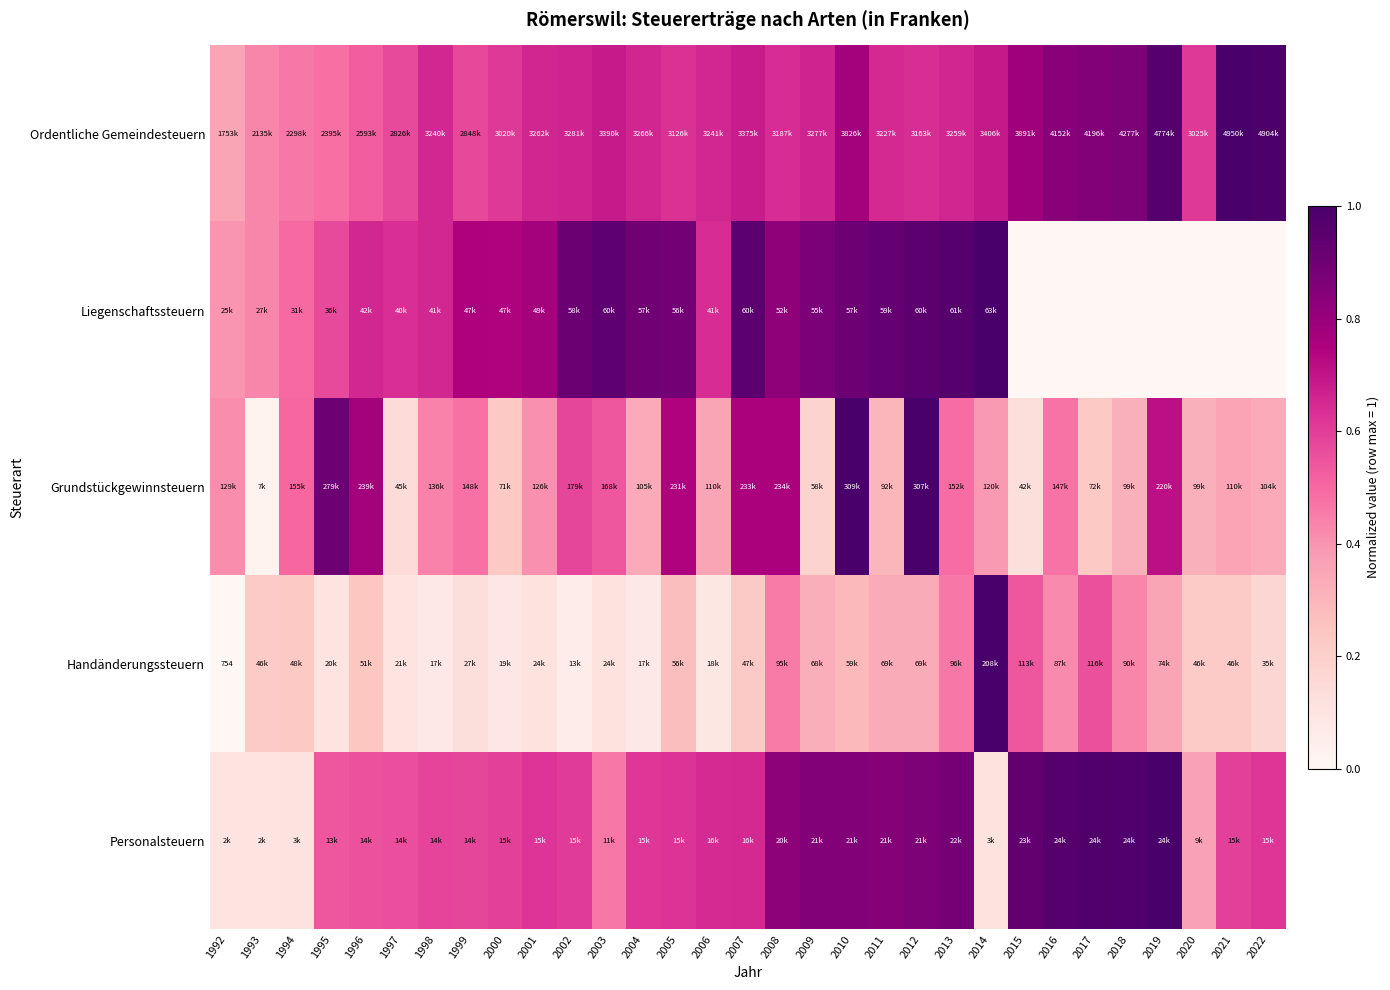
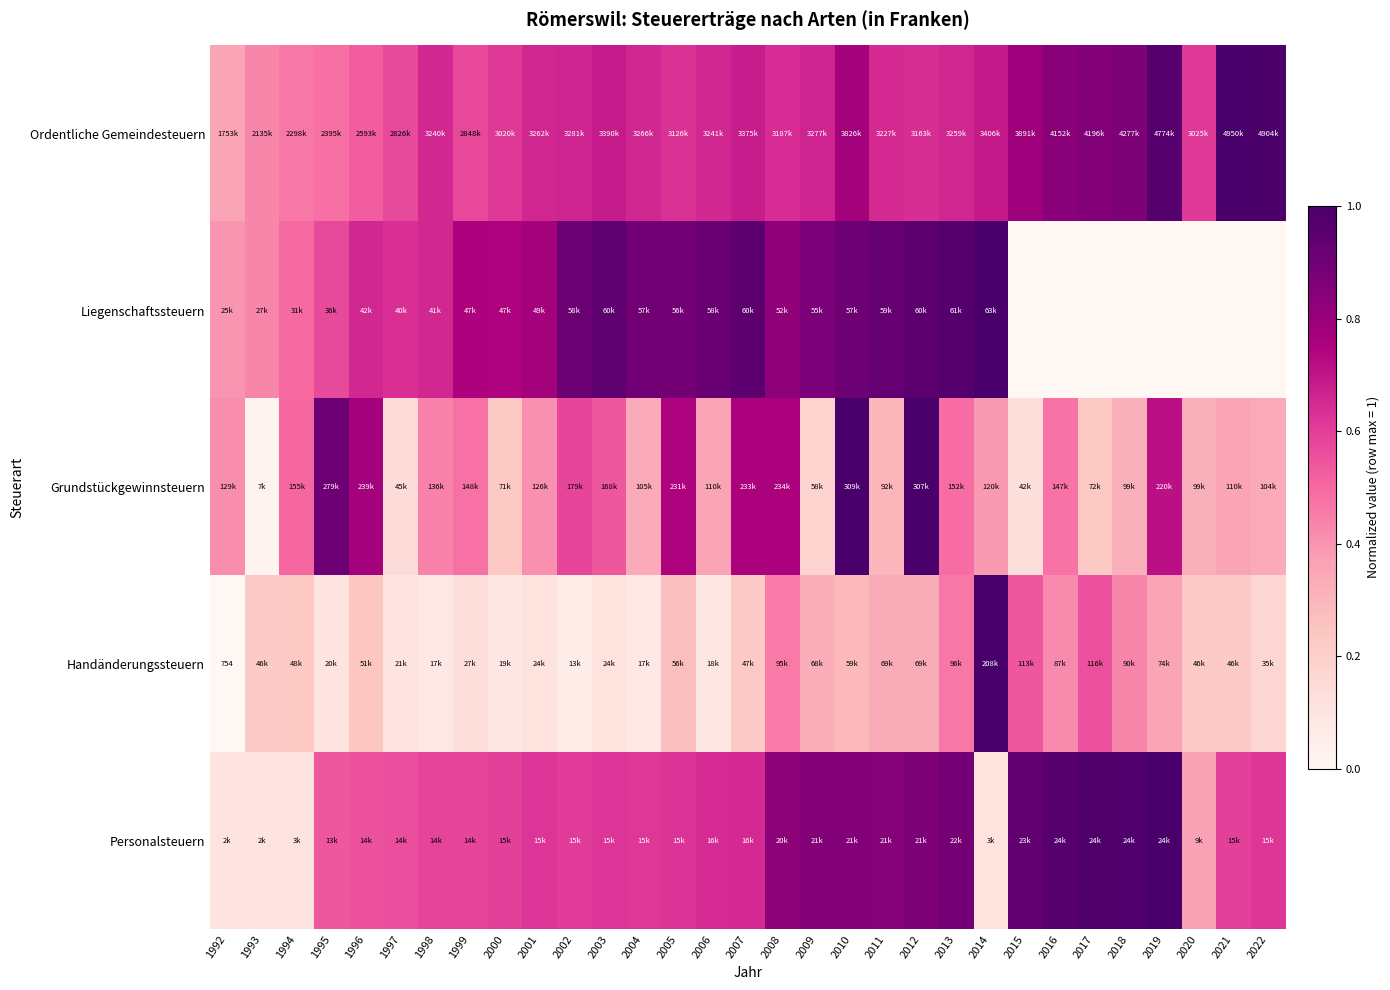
  {
    "Ordentliche Gemeindesteuern": {
      "1992": "1753k",
      "1993": "2135k",
      "1994": "2298k",
      "1995": "2395k",
      "1996": "2593k",
      "1997": "2826k",
      "1998": "3240k",
      "1999": "2848k",
      "2000": "3020k",
      "2001": "3262k",
      "2002": "3281k",
      "2003": "3390k",
      "2004": "3266k",
      "2005": "3126k",
      "2006": "3241k",
      "2007": "3375k",
      "2008": "3187k",
      "2009": "3277k",
      "2010": "3826k",
      "2011": "3227k",
      "2012": "3163k",
      "2013": "3259k",
      "2014": "3406k",
      "2015": "3891k",
      "2016": "4152k",
      "2017": "4196k",
      "2018": "4277k",
      "2019": "4774k",
      "2020": "3025k",
      "2021": "4950k",
      "2022": "4904k"
    },
    "Liegenschaftssteuern": {
      "1992": "25k",
      "1993": "27k",
      "1994": "31k",
      "1995": "36k",
      "1996": "42k",
      "1997": "40k",
      "1998": "41k",
      "1999": "47k",
      "2000": "47k",
      "2001": "49k",
      "2002": "58k",
      "2003": "60k",
      "2004": "57k",
      "2005": "56k",
-     "2006": "41k",
+     "2006": "58k",
      "2007": "60k",
      "2008": "52k",
      "2009": "55k",
      "2010": "57k",
      "2011": "59k",
      "2012": "60k",
      "2013": "61k",
      "2014": "63k"
    },
    "Grundstückgewinnsteuern": {
      "1992": "129k",
      "1993": "7k",
      "1994": "155k",
      "1995": "279k",
      "1996": "239k",
      "1997": "45k",
      "1998": "136k",
      "1999": "148k",
      "2000": "71k",
      "2001": "126k",
      "2002": "179k",
      "2003": "168k",
      "2004": "105k",
      "2005": "231k",
      "2006": "110k",
      "2007": "233k",
      "2008": "234k",
      "2009": "58k",
      "2010": "309k",
      "2011": "92k",
      "2012": "307k",
      "2013": "152k",
      "2014": "120k",
      "2015": "42k",
      "2016": "147k",
      "2017": "72k",
      "2018": "99k",
      "2019": "220k",
      "2020": "99k",
      "2021": "110k",
      "2022": "104k"
    },
    "Handänderungssteuern": {
      "1992": "754",
      "1993": "46k",
      "1994": "48k",
      "1995": "20k",
      "1996": "51k",
      "1997": "21k",
      "1998": "17k",
      "1999": "27k",
      "2000": "19k",
      "2001": "24k",
      "2002": "13k",
      "2003": "24k",
      "2004": "17k",
      "2005": "56k",
      "2006": "18k",
      "2007": "47k",
      "2008": "95k",
      "2009": "68k",
      "2010": "59k",
      "2011": "69k",
      "2012": "69k",
      "2013": "96k",
      "2014": "208k",
      "2015": "113k",
      "2016": "87k",
      "2017": "116k",
      "2018": "90k",
      "2019": "74k",
      "2020": "46k",
      "2021": "46k",
      "2022": "35k"
    },
    "Personalsteuern": {
      "1992": "2k",
      "1993": "2k",
      "1994": "3k",
      "1995": "13k",
      "1996": "14k",
      "1997": "14k",
      "1998": "14k",
      "1999": "14k",
      "2000": "15k",
      "2001": "15k",
      "2002": "15k",
-     "2003": "11k",
+     "2003": "15k",
      "2004": "15k",
      "2005": "15k",
      "2006": "16k",
      "2007": "16k",
      "2008": "20k",
      "2009": "21k",
      "2010": "21k",
      "2011": "21k",
      "2012": "21k",
      "2013": "22k",
      "2014": "3k",
      "2015": "23k",
      "2016": "24k",
      "2017": "24k",
      "2018": "24k",
      "2019": "24k",
      "2020": "9k",
      "2021": "15k",
      "2022": "15k"
    }
  }
